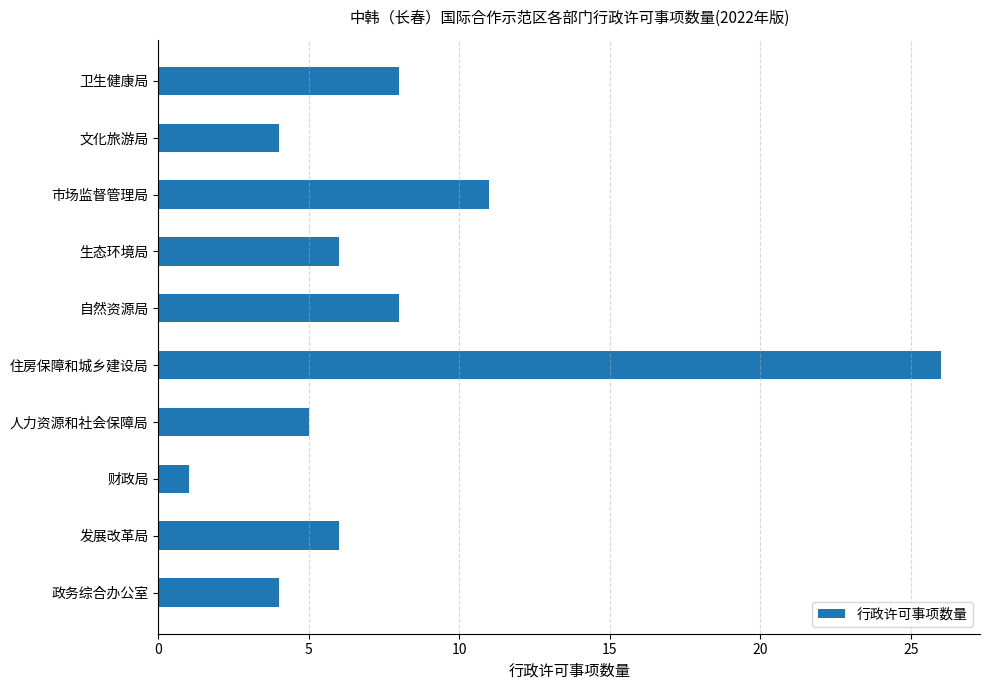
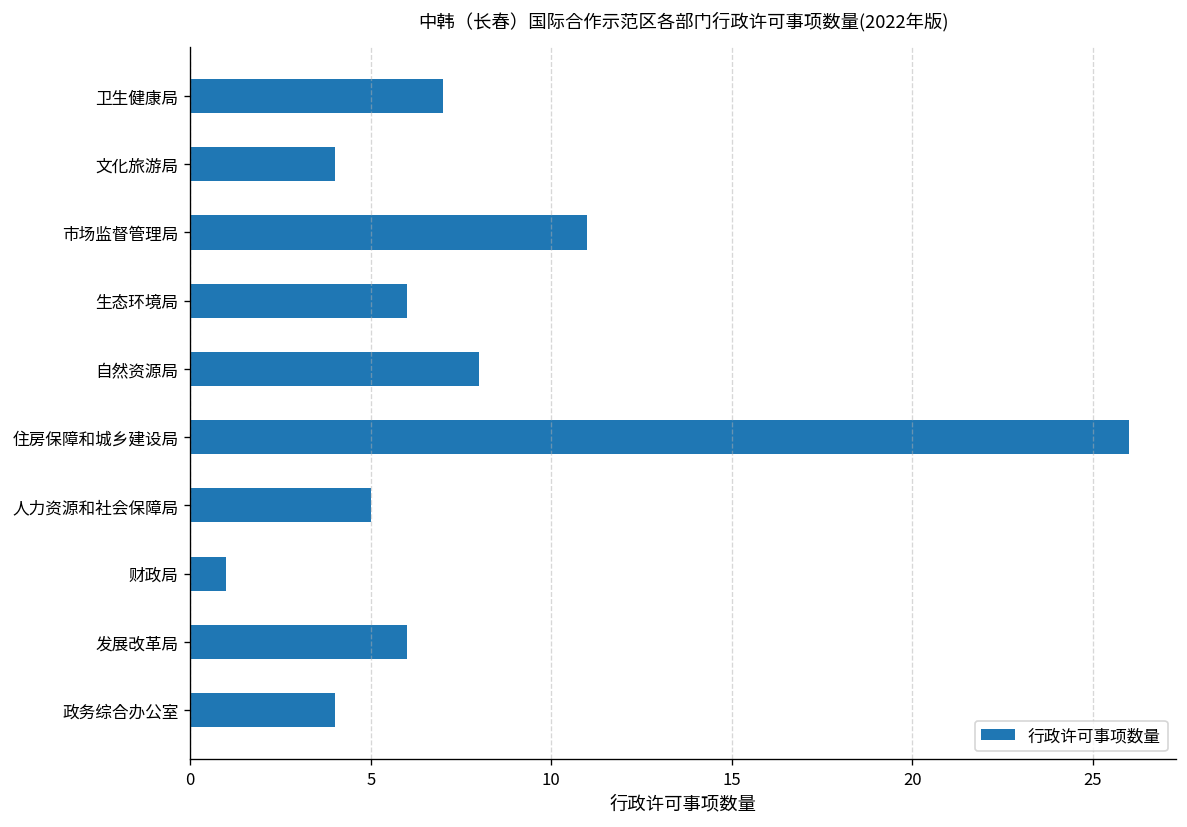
  {
-   "卫生健康局": 8,
+   "卫生健康局": 7,
    "文化旅游局": 4,
    "市场监督管理局": 11,
    "生态环境局": 6,
    "自然资源局": 8,
    "住房保障和城乡建设局": 26,
    "人力资源和社会保障局": 5,
    "财政局": 1,
    "发展改革局": 6,
    "政务综合办公室": 4
  }
